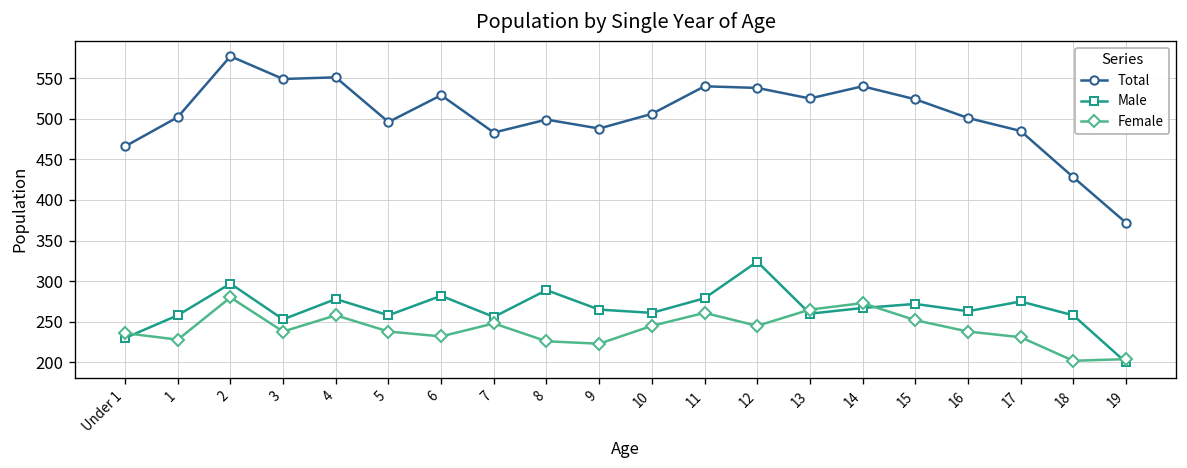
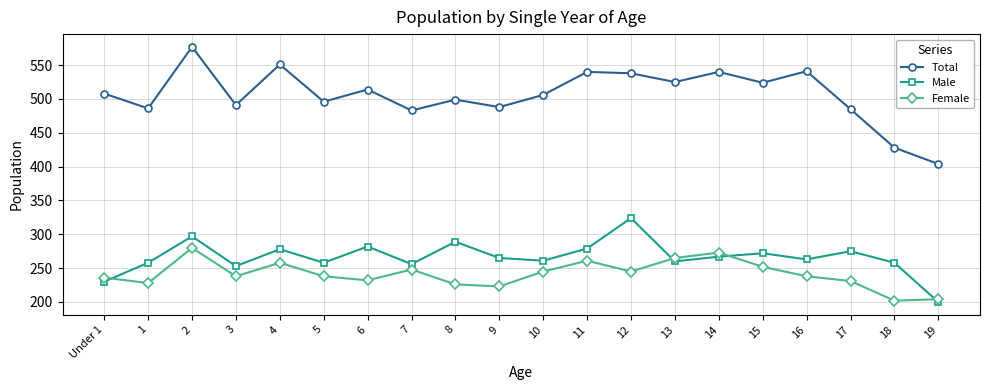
  {
    "Total": {
-     "Under 1": 470,
-     "1": 500,
+     "Under 1": 510,
+     "1": 490,
      "2": 580,
-     "3": 550,
+     "3": 490,
      "4": 550,
      "5": 500,
-     "6": 530,
+     "6": 510,
      "7": 480,
      "8": 500,
      "9": 490,
      "10": 510,
      "11": 540,
      "12": 540,
      "13": 530,
      "14": 540,
      "15": 520,
-     "16": 500,
+     "16": 540,
      "17": 490,
      "18": 430,
-     "19": 370
+     "19": 400
    }
  }
